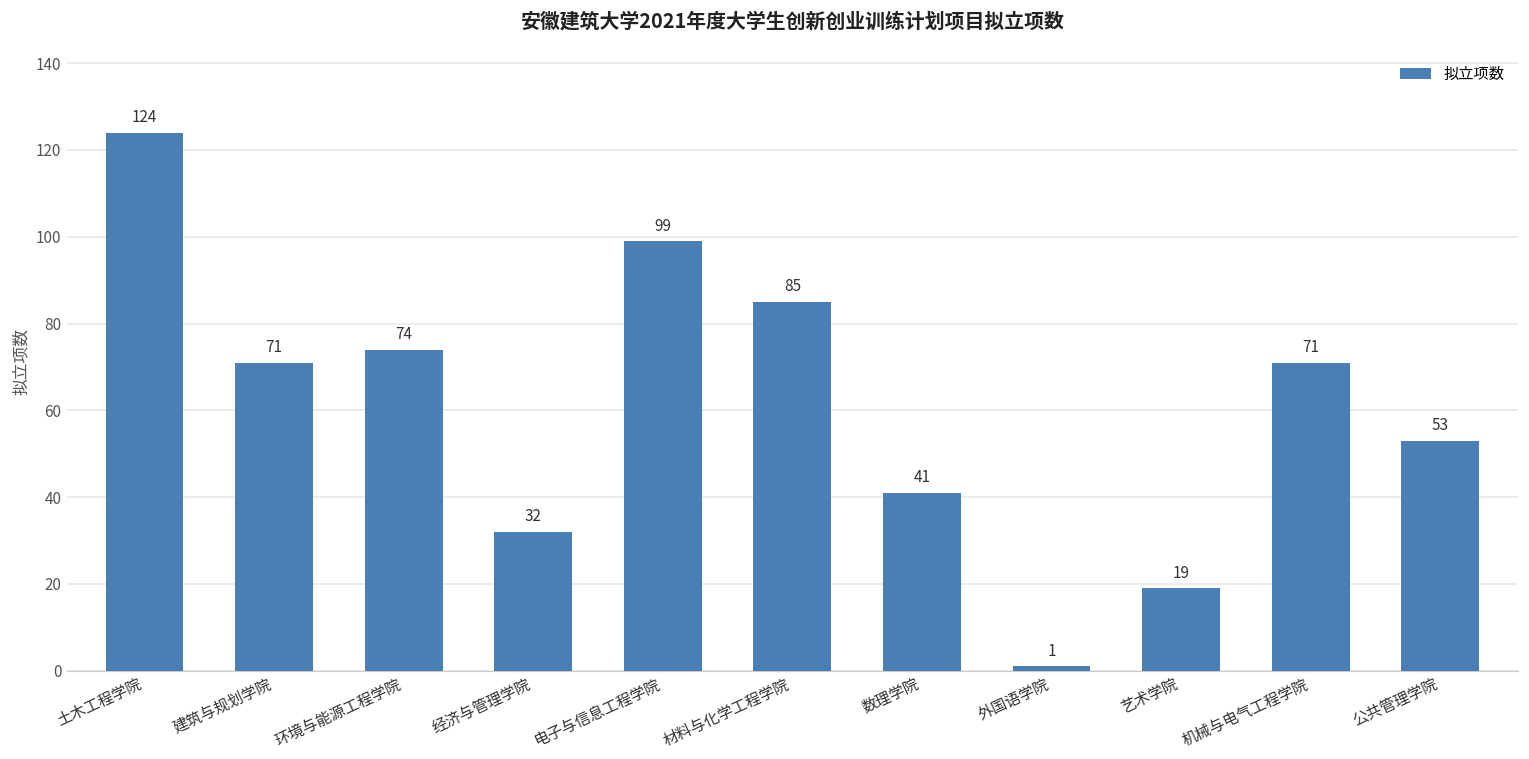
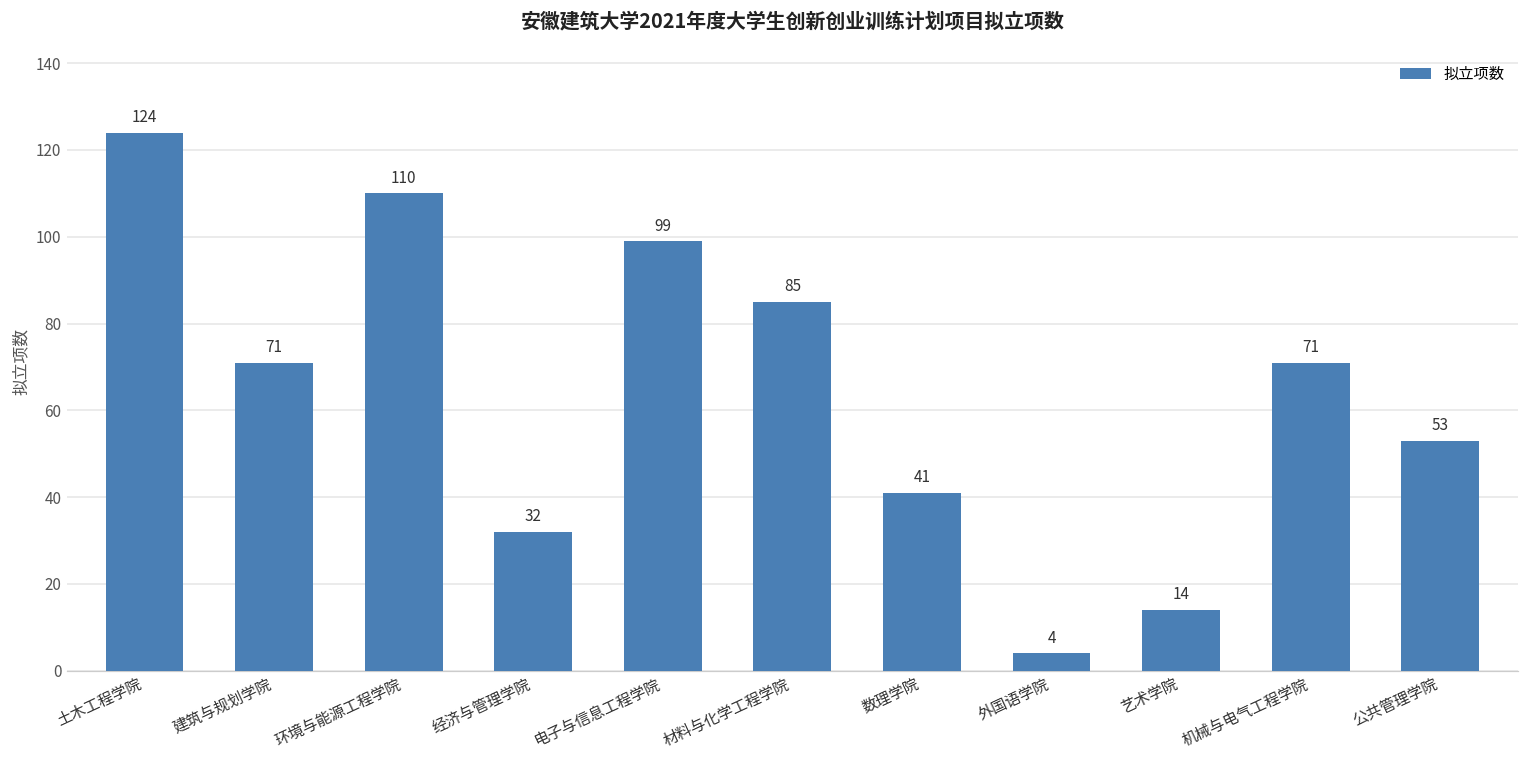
  {
    "土木工程学院": 124,
    "建筑与规划学院": 71,
-   "环境与能源工程学院": 74,
+   "环境与能源工程学院": 110,
    "经济与管理学院": 32,
    "电子与信息工程学院": 99,
    "材料与化学工程学院": 85,
    "数理学院": 41,
-   "外国语学院": 1,
-   "艺术学院": 19,
+   "外国语学院": 4,
+   "艺术学院": 14,
    "机械与电气工程学院": 71,
    "公共管理学院": 53
  }
